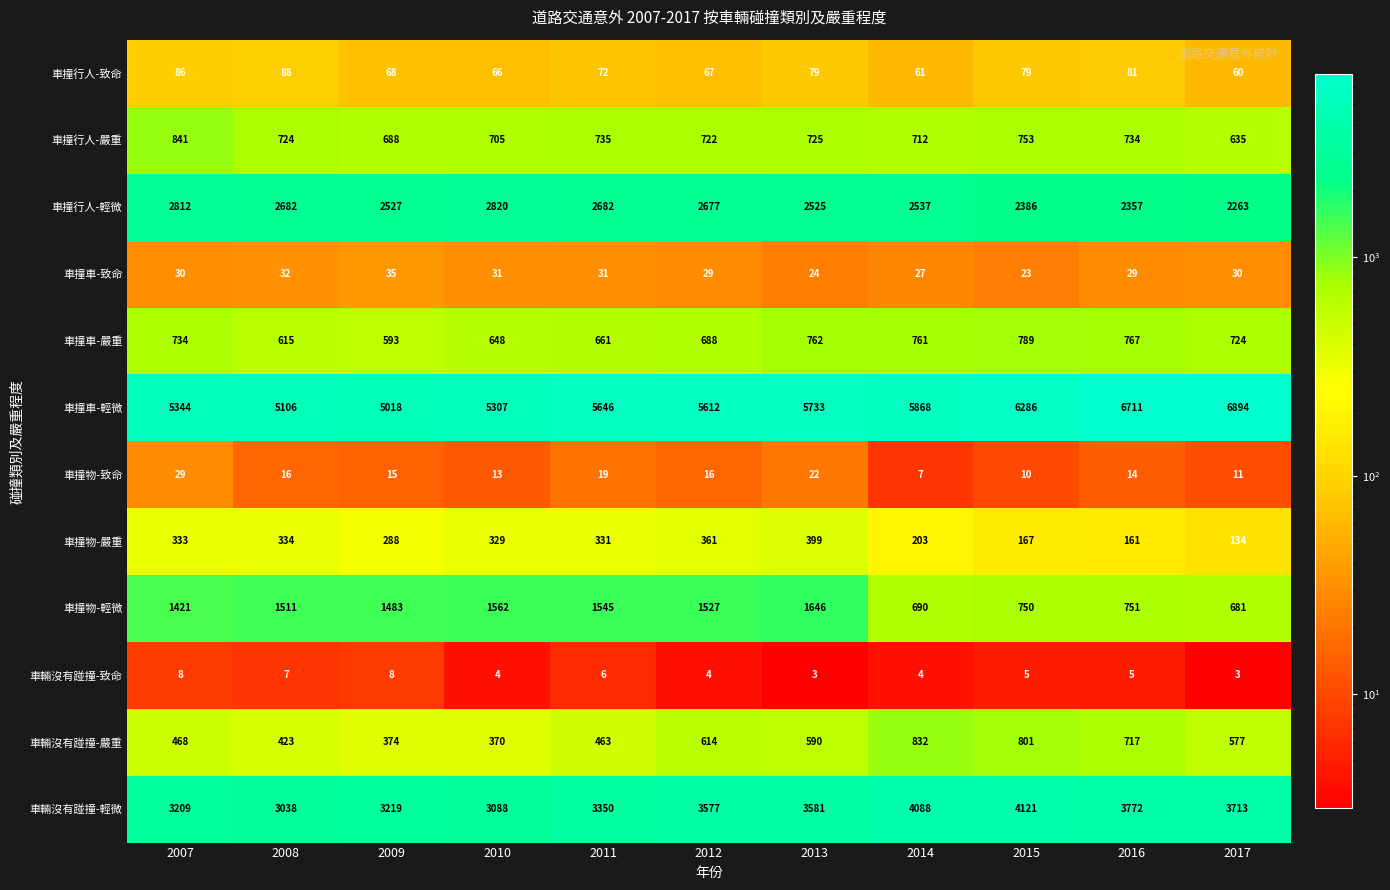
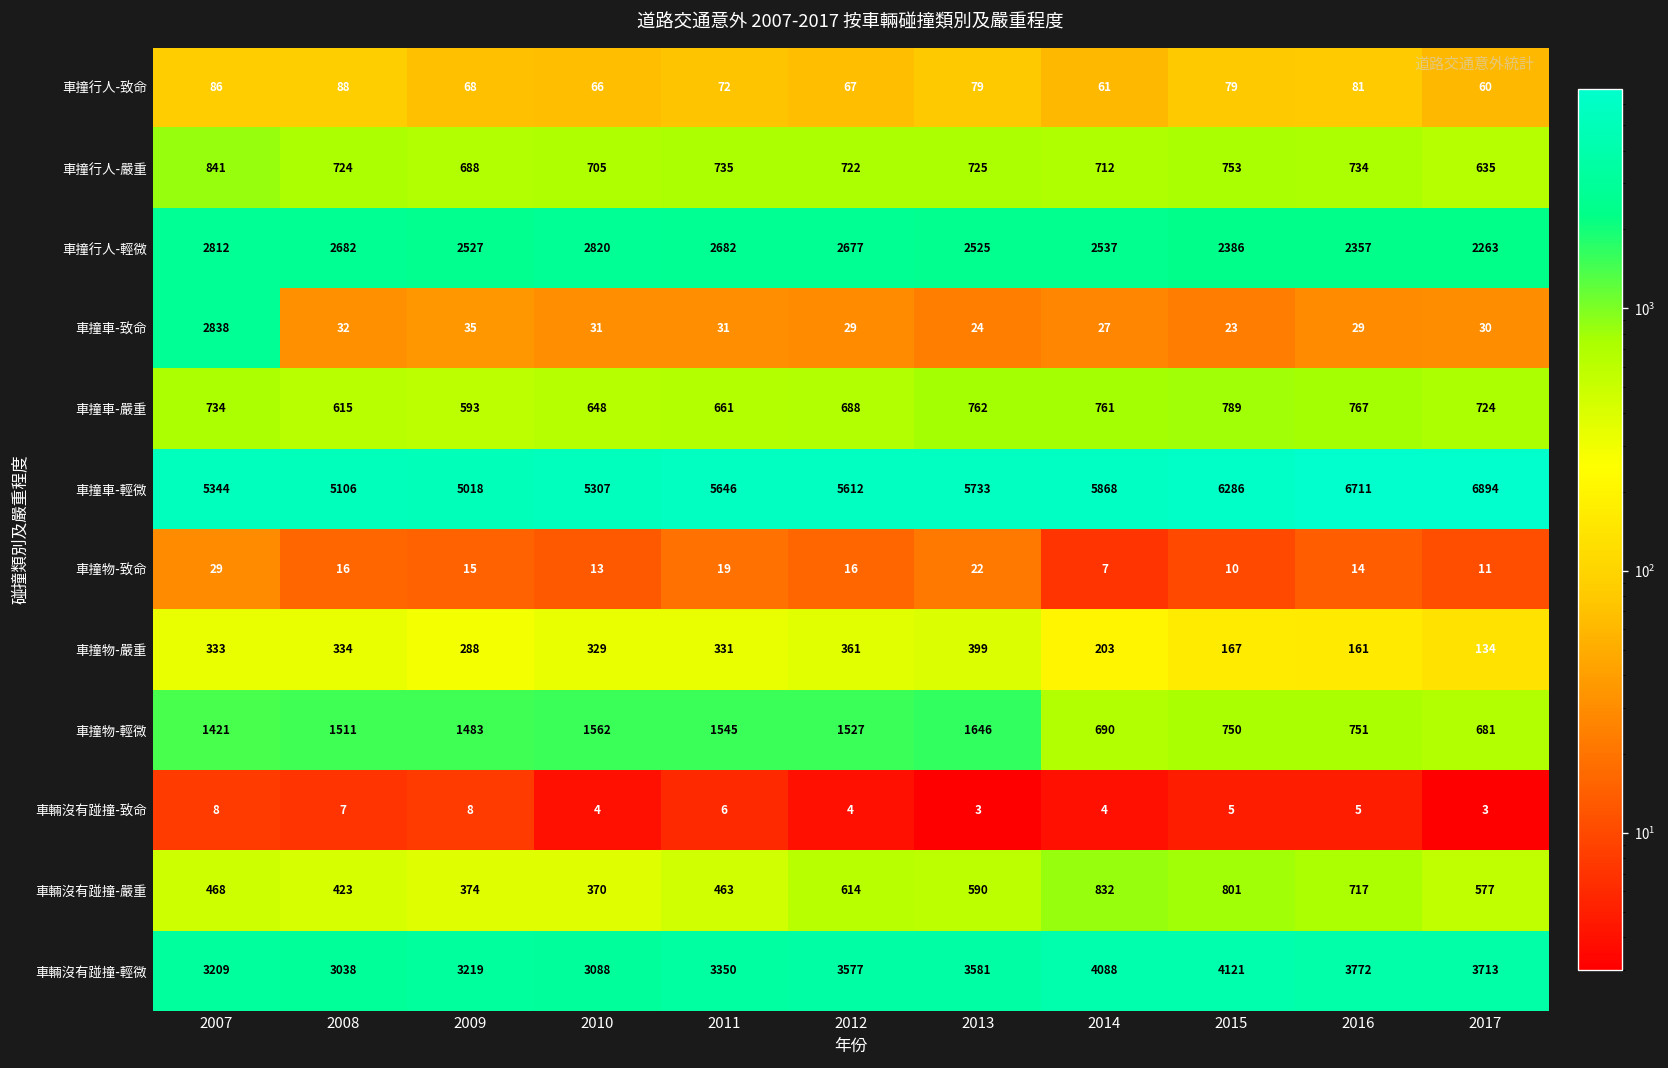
  {
    "車撞行人-致命": {
      "2007": 86,
      "2008": 88,
      "2009": 68,
      "2010": 66,
      "2011": 72,
      "2012": 67,
      "2013": 79,
      "2014": 61,
      "2015": 79,
      "2016": 81
    },
    "車撞行人-嚴重": {
      "2007": 841,
      "2008": 724,
      "2009": 688,
      "2010": 705,
      "2011": 735,
      "2012": 722,
      "2013": 725,
      "2014": 712,
      "2015": 753,
      "2016": 734,
      "2017": 635
    },
    "車撞行人-輕微": {
      "2007": 2812,
      "2008": 2682,
      "2009": 2527,
      "2010": 2820,
      "2011": 2682,
      "2012": 2677,
      "2013": 2525,
      "2014": 2537,
      "2015": 2386,
      "2016": 2357,
      "2017": 2263
    },
    "車撞車-致命": {
-     "2007": 30,
+     "2007": 2838,
      "2008": 32,
      "2009": 35,
      "2010": 31,
      "2011": 31,
      "2012": 29,
      "2013": 24,
      "2014": 27,
      "2015": 23,
      "2016": 29,
      "2017": 30
    },
    "車撞車-嚴重": {
      "2007": 734,
      "2008": 615,
      "2009": 593,
      "2010": 648,
      "2011": 661,
      "2012": 688,
      "2013": 762,
      "2014": 761,
      "2015": 789,
      "2016": 767,
      "2017": 724
    },
    "車撞車-輕微": {
      "2007": 5344,
      "2008": 5106,
      "2009": 5018,
      "2010": 5307,
      "2011": 5646,
      "2012": 5612,
      "2013": 5733,
      "2014": 5868,
      "2015": 6286,
      "2016": 6711,
      "2017": 6894
    },
    "車撞物-致命": {
      "2007": 29,
      "2008": 16,
      "2009": 15,
      "2010": 13,
      "2011": 19,
      "2012": 16,
      "2013": 22,
      "2014": 7,
      "2015": 10,
      "2016": 14,
      "2017": 11
    },
    "車撞物-嚴重": {
      "2007": 333,
      "2008": 334,
      "2009": 288,
      "2010": 329,
      "2011": 331,
      "2012": 361,
      "2013": 399,
      "2014": 203,
      "2015": 167,
      "2016": 161,
      "2017": 134
    },
    "車撞物-輕微": {
      "2007": 1421,
      "2008": 1511,
      "2009": 1483,
      "2010": 1562,
      "2011": 1545,
      "2012": 1527,
      "2013": 1646,
      "2014": 690,
      "2015": 750,
      "2016": 751,
      "2017": 681
    },
    "車輛沒有踫撞-致命": {
      "2007": 8,
      "2008": 7,
      "2009": 8,
      "2010": 4,
      "2011": 6,
      "2012": 4,
      "2013": 3,
      "2014": 4,
      "2015": 5,
      "2016": 5,
      "2017": 3
    },
    "車輛沒有踫撞-嚴重": {
      "2007": 468,
      "2008": 423,
      "2009": 374,
      "2010": 370,
      "2011": 463,
      "2012": 614,
      "2013": 590,
      "2014": 832,
      "2015": 801,
      "2016": 717,
      "2017": 577
    },
    "車輛沒有踫撞-輕微": {
      "2007": 3209,
      "2008": 3038,
      "2009": 3219,
      "2010": 3088,
      "2011": 3350,
      "2012": 3577,
      "2013": 3581,
      "2014": 4088,
      "2015": 4121,
      "2016": 3772,
      "2017": 3713
    }
  }
